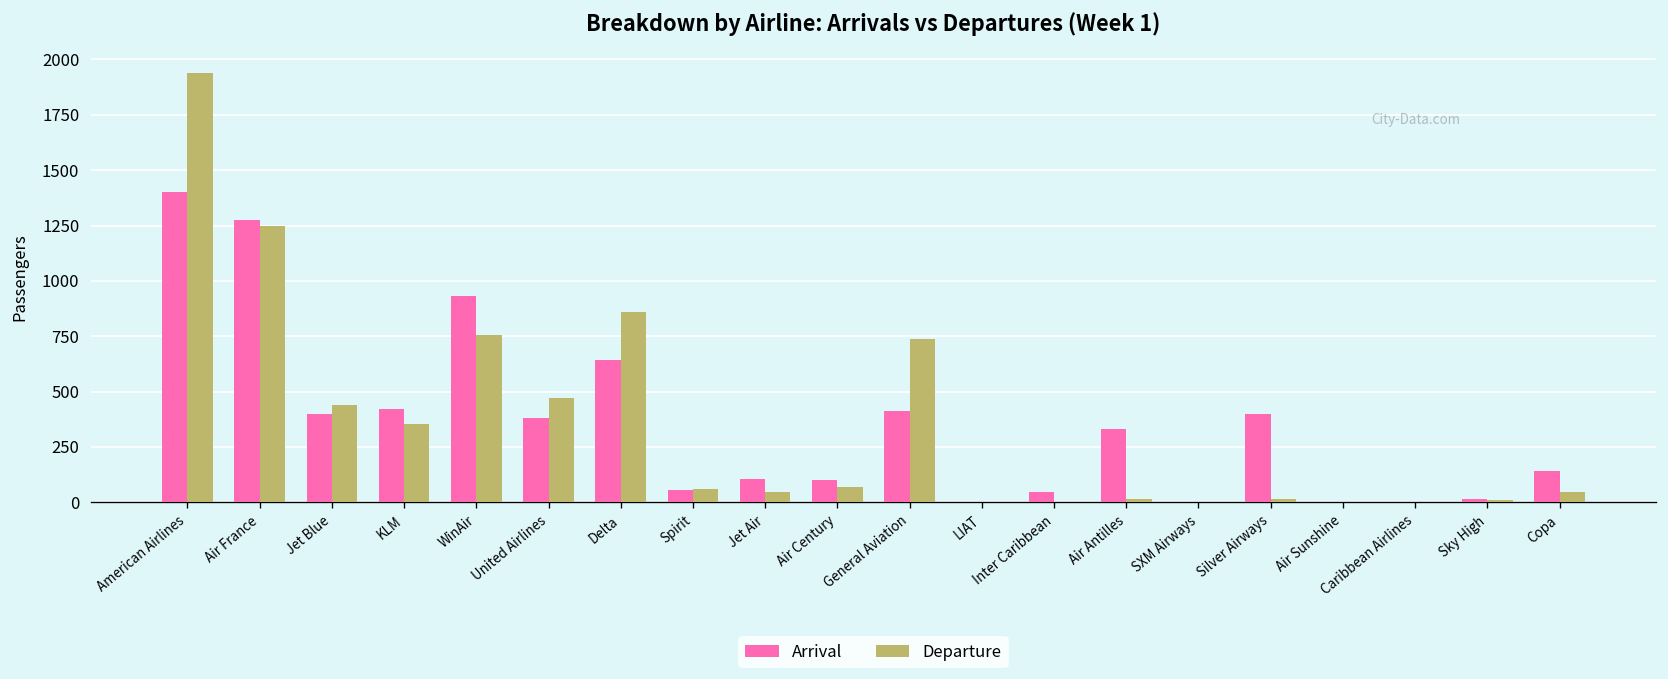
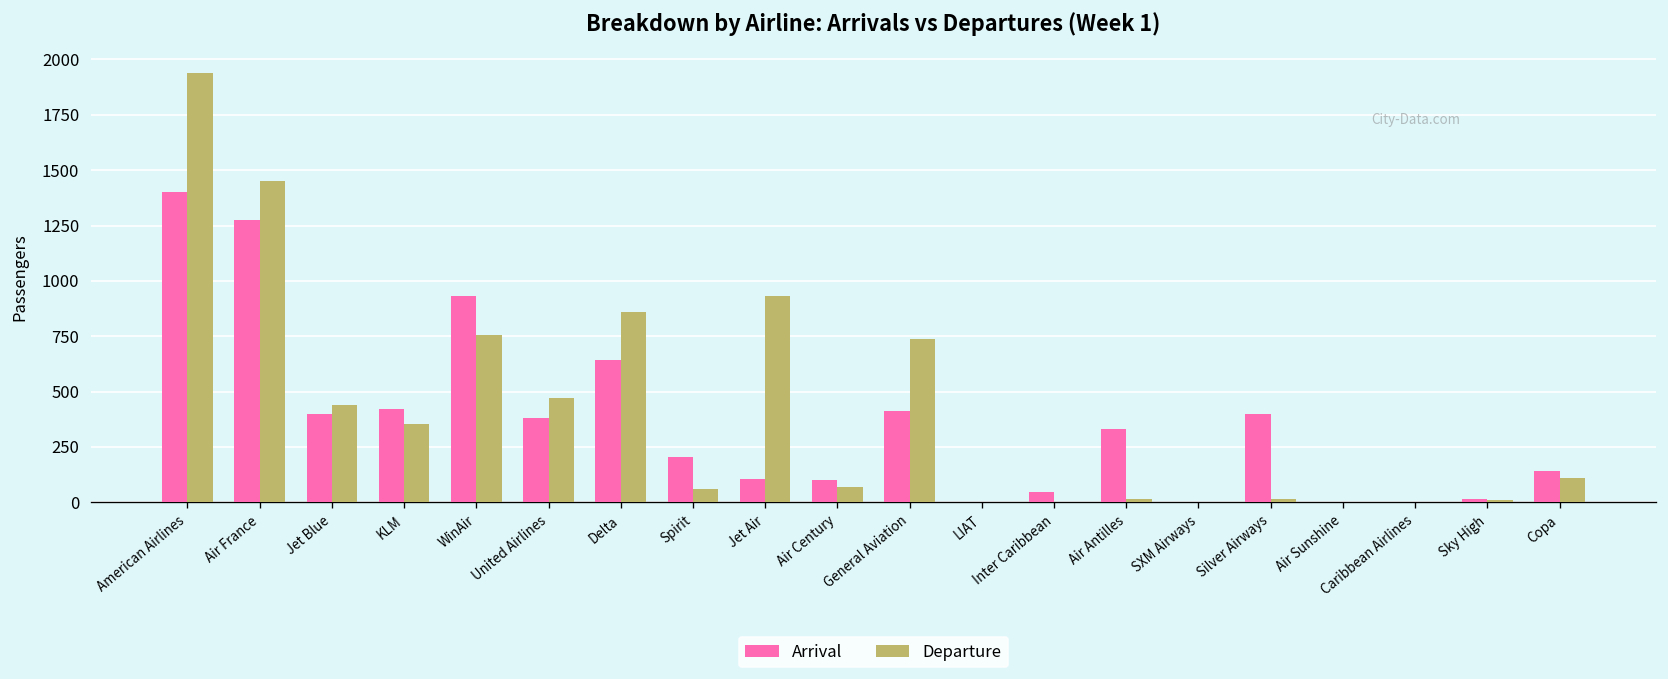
  {
    "Arrival": {
      "American Airlines": 1400,
      "Air France": 1280,
      "Jet Blue": 400,
      "KLM": 420,
      "WinAir": 930,
      "United Airlines": 380,
      "Delta": 640,
-     "Spirit": 50,
+     "Spirit": 210,
      "Jet Air": 100,
      "Air Century": 100,
      "General Aviation": 410,
      "LIAT": 0,
      "Inter Caribbean": 50,
      "Air Antilles": 330,
      "SXM Airways": 0,
      "Silver Airways": 400,
      "Air Sunshine": 0,
      "Caribbean Airlines": 0,
      "Sky High": 10,
      "Copa": 140
    },
    "Departure": {
      "American Airlines": 1940,
-     "Air France": 1250,
+     "Air France": 1450,
      "Jet Blue": 440,
      "KLM": 350,
      "WinAir": 760,
      "United Airlines": 470,
      "Delta": 860,
      "Spirit": 60,
-     "Jet Air": 50,
+     "Jet Air": 930,
      "Air Century": 70,
      "General Aviation": 740,
      "LIAT": 0,
      "Inter Caribbean": 0,
      "SXM Airways": 0,
      "Silver Airways": 20,
      "Air Sunshine": 0,
      "Caribbean Airlines": 0,
-     "Copa": 50
+     "Copa": 110
    }
  }
